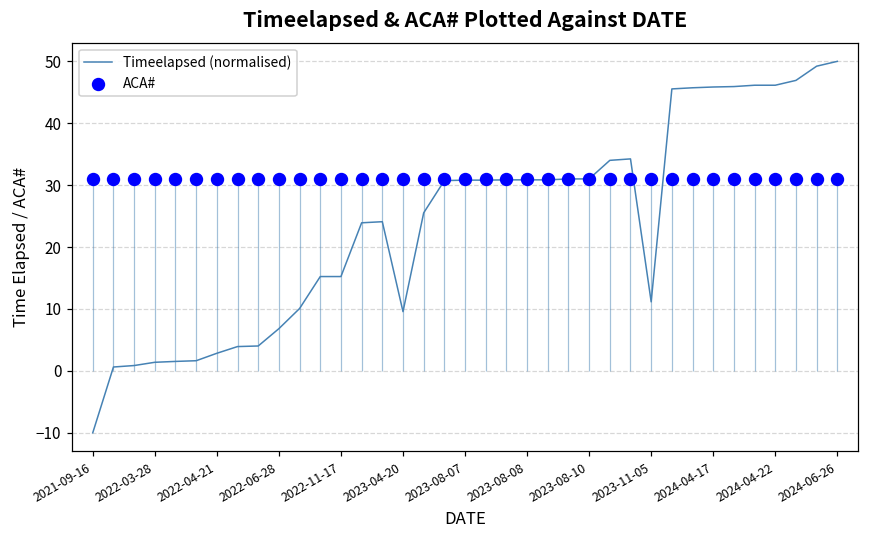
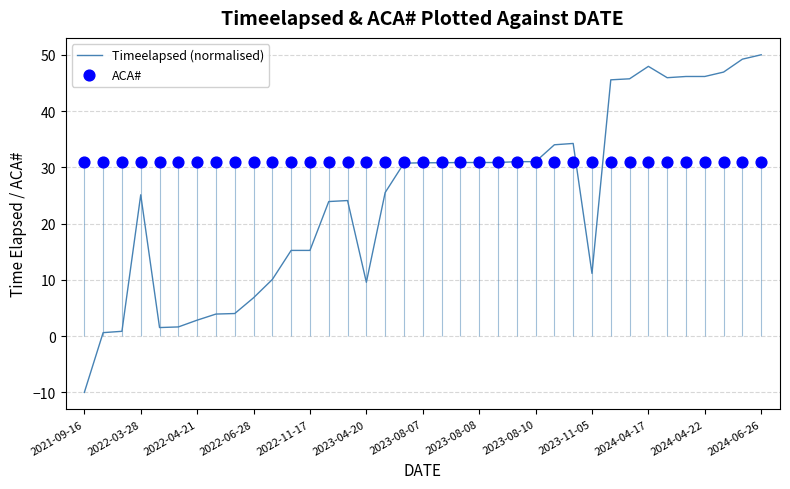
  {
    "Timeelapsed (normalised)": {
      "2021-09-16": -10,
-     "2022-03-28": 1,
+     "2022-03-28": 25,
      "2022-04-21": 3,
      "2022-06-28": 7,
      "2023-04-20": 10,
      "2023-11-05": 11,
-     "2024-04-17": 46,
+     "2024-04-17": 48,
      "2024-06-26": 50
    }
  }
